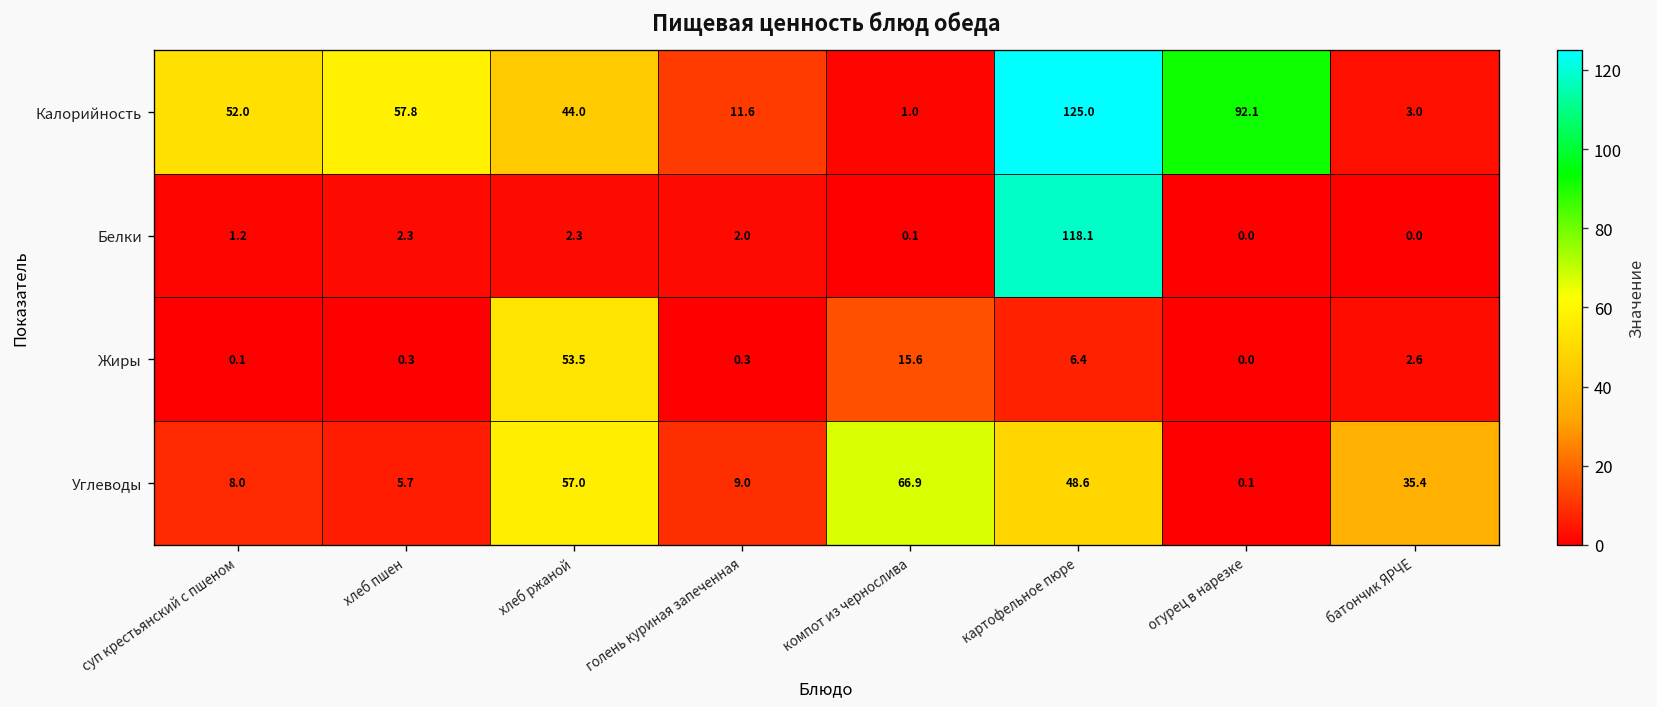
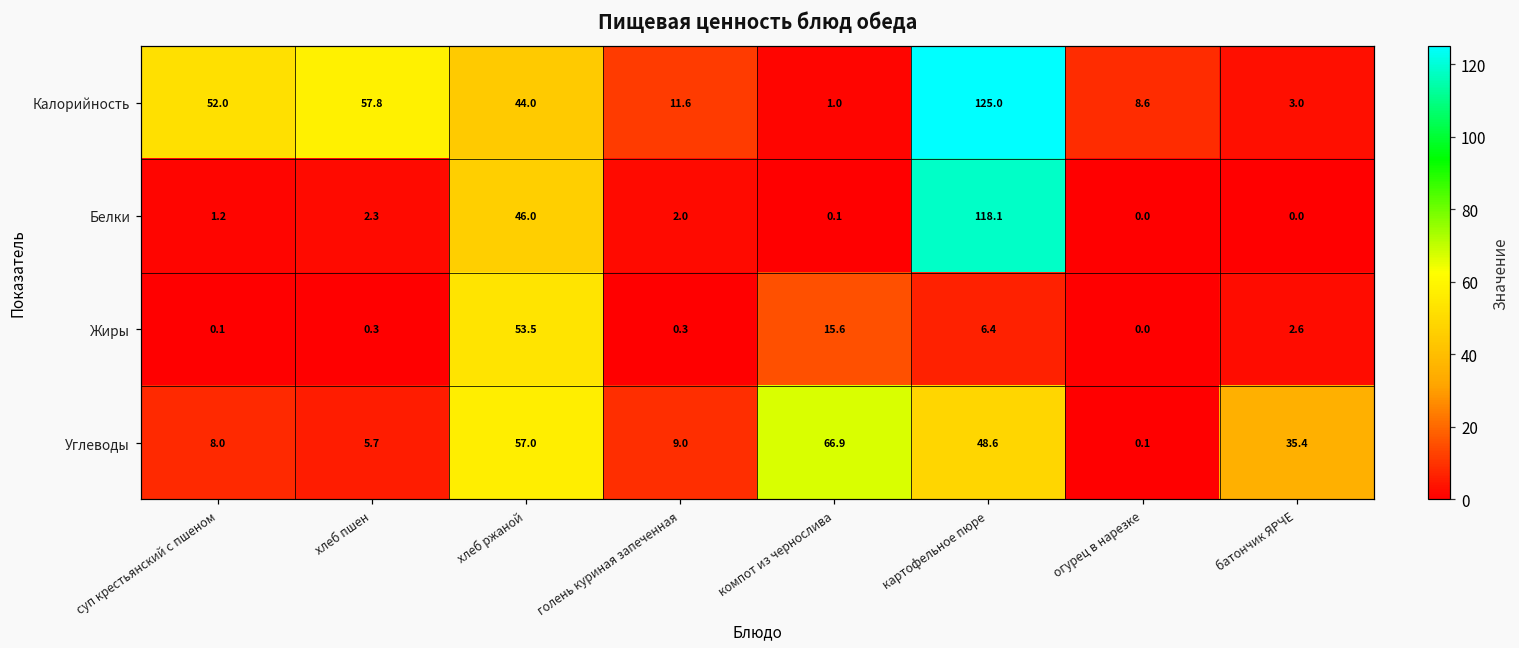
  {
    "Калорийность": {
      "суп крестьянский с пшеном": 52.0,
      "хлеб пшен": 57.8,
      "хлеб ржаной": 44.0,
      "голень куриная запеченная": 11.6,
      "компот из чернослива": 1.0,
      "картофельное пюре": 125.0,
-     "огурец в нарезке": 92.1,
+     "огурец в нарезке": 8.6,
      "батончик ЯРЧЕ": 3.0
    },
    "Белки": {
      "суп крестьянский с пшеном": 1.2,
      "хлеб пшен": 2.3,
-     "хлеб ржаной": 2.3,
+     "хлеб ржаной": 46.0,
      "голень куриная запеченная": 2.0,
      "компот из чернослива": 0.1,
      "картофельное пюре": 118.1,
      "огурец в нарезке": 0.0,
      "батончик ЯРЧЕ": 0.0
    },
    "Жиры": {
      "суп крестьянский с пшеном": 0.1,
      "хлеб пшен": 0.3,
      "хлеб ржаной": 53.5,
      "голень куриная запеченная": 0.3,
      "компот из чернослива": 15.6,
      "картофельное пюре": 6.4,
      "огурец в нарезке": 0.0,
      "батончик ЯРЧЕ": 2.6
    },
    "Углеводы": {
      "суп крестьянский с пшеном": 8.0,
      "хлеб пшен": 5.7,
      "хлеб ржаной": 57.0,
      "голень куриная запеченная": 9.0,
      "компот из чернослива": 66.9,
      "картофельное пюре": 48.6,
      "огурец в нарезке": 0.1,
      "батончик ЯРЧЕ": 35.4
    }
  }
